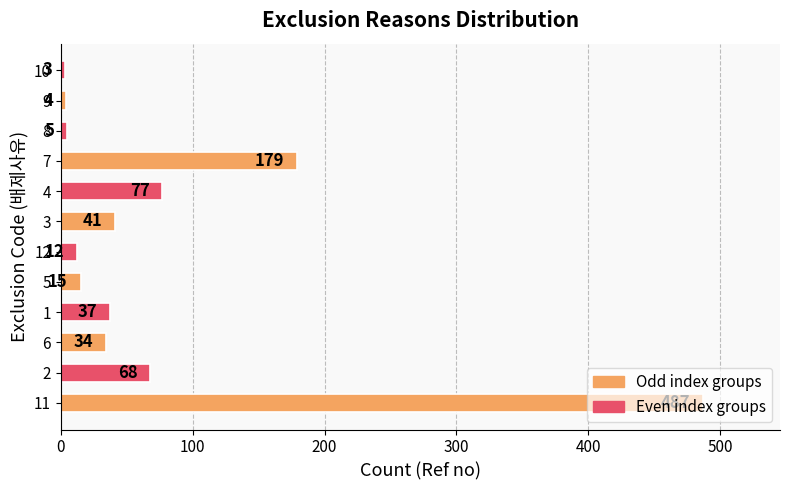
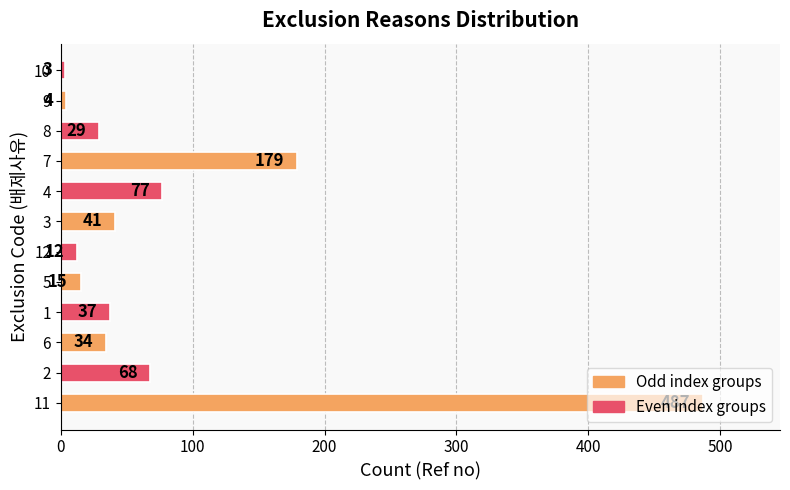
  {
    "10": 3,
    "9": 4,
-   "8": 5,
+   "8": 29,
    "7": 179,
    "4": 77,
    "3": 41,
    "12": 12,
    "5": 15,
    "1": 37,
    "6": 34,
    "2": 68
  }
